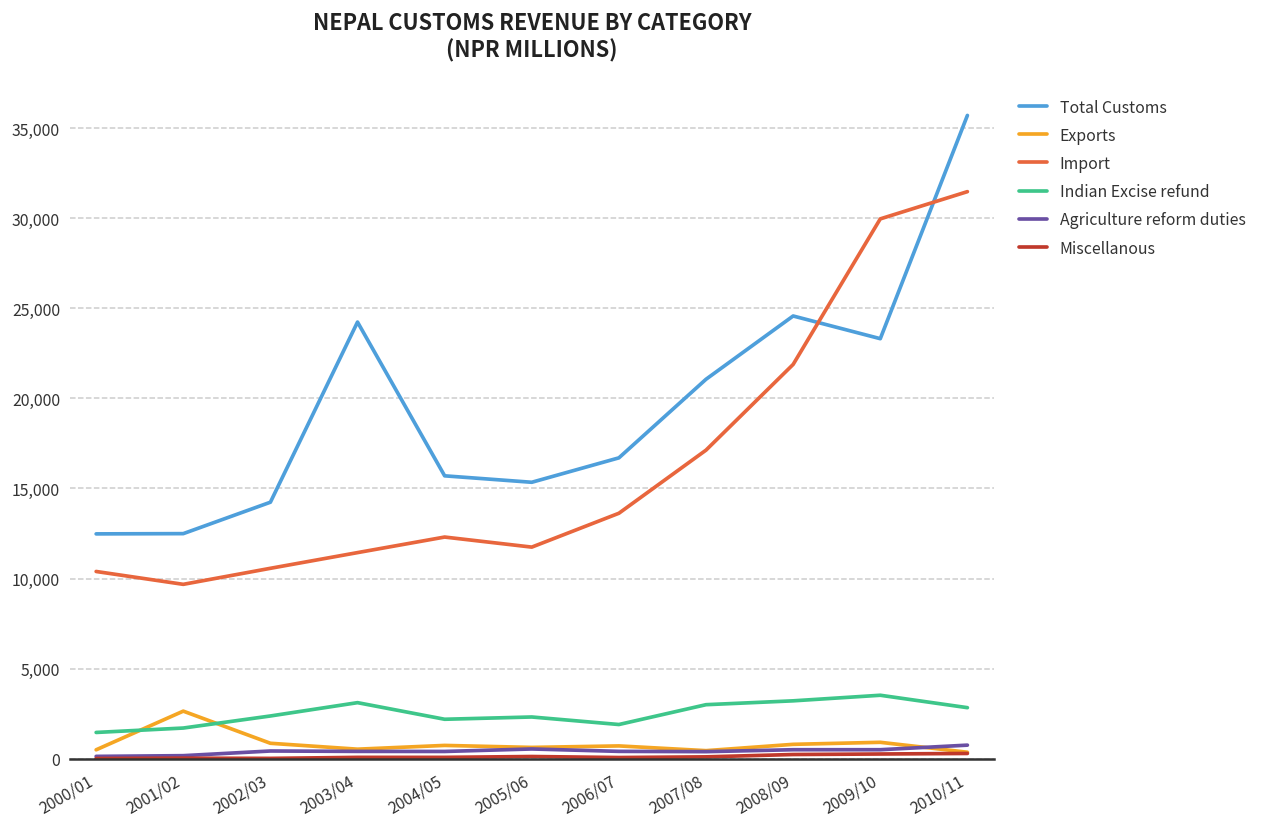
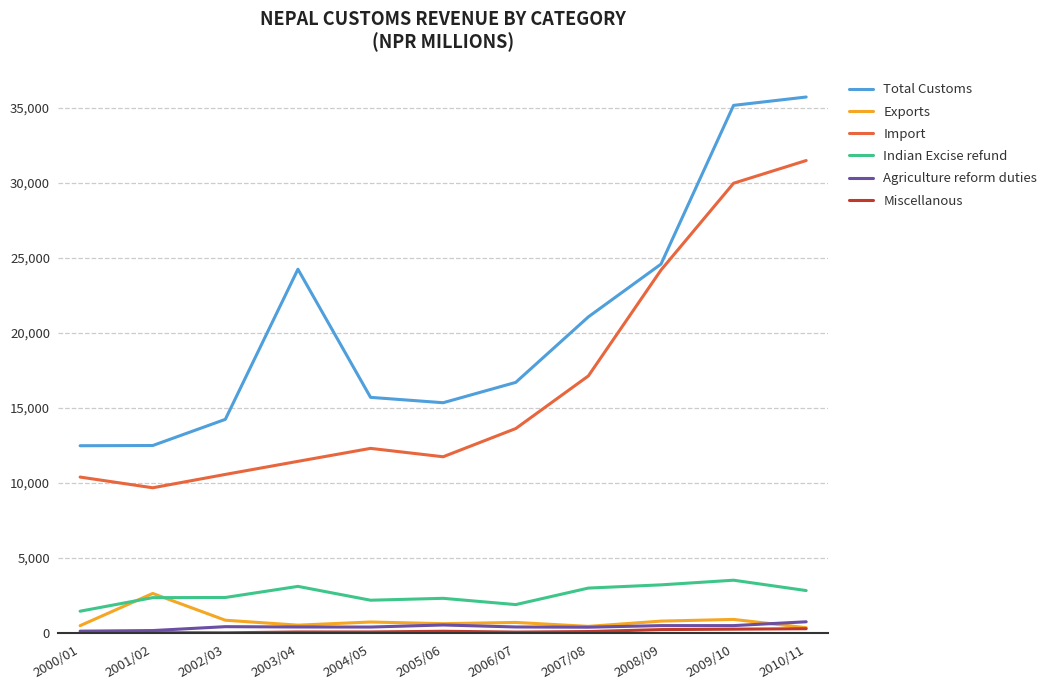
  {
    "Total Customs": {
      "2000/01": "12,500",
      "2001/02": "12,500",
      "2002/03": "14,200",
      "2003/04": "24,200",
      "2004/05": "15,700",
      "2005/06": "15,300",
      "2006/07": "16,700",
      "2007/08": "21,100",
      "2008/09": "24,600",
-     "2009/10": "23,300",
+     "2009/10": "35,200",
      "2010/11": "35,700"
    },
    "Exports": {
      "2000/01": "500",
      "2001/02": "2,600",
      "2002/03": "900",
      "2004/05": "700",
      "2006/07": "700",
      "2008/09": "800",
      "2009/10": "900"
    },
    "Import": {
      "2000/01": "10,400",
      "2001/02": "9,700",
      "2002/03": "10,600",
      "2003/04": "11,400",
      "2004/05": "12,300",
      "2005/06": "11,700",
      "2006/07": "13,600",
      "2007/08": "17,100",
-     "2008/09": "21,900",
+     "2008/09": "24,200",
      "2009/10": "30,000",
      "2010/11": "31,500"
    },
    "Indian Excise refund": {
      "2000/01": "1,500",
-     "2001/02": "1,700",
+     "2001/02": "2,400",
      "2002/03": "2,400",
      "2003/04": "3,100",
      "2004/05": "2,200",
      "2005/06": "2,300",
      "2006/07": "1,900",
      "2007/08": "3,000",
      "2008/09": "3,200",
      "2009/10": "3,500",
      "2010/11": "2,800"
    },
    "Agriculture reform duties": {
      "2002/03": "400",
      "2004/05": "400",
      "2006/07": "400",
      "2008/09": "500",
      "2009/10": "500",
      "2010/11": "800"
    },
    "Miscellanous": {
      "2002/03": "0",
      "2003/04": "100",
      "2004/05": "100",
      "2005/06": "100",
      "2006/07": "100",
      "2007/08": "100",
      "2008/09": "200",
      "2009/10": "300"
    }
  }
